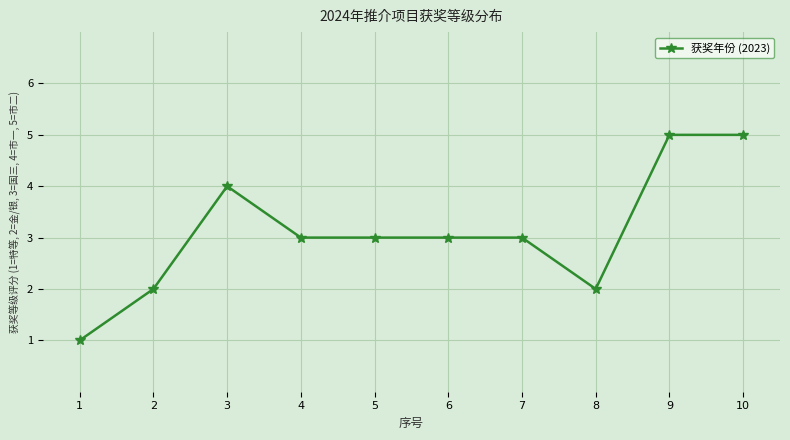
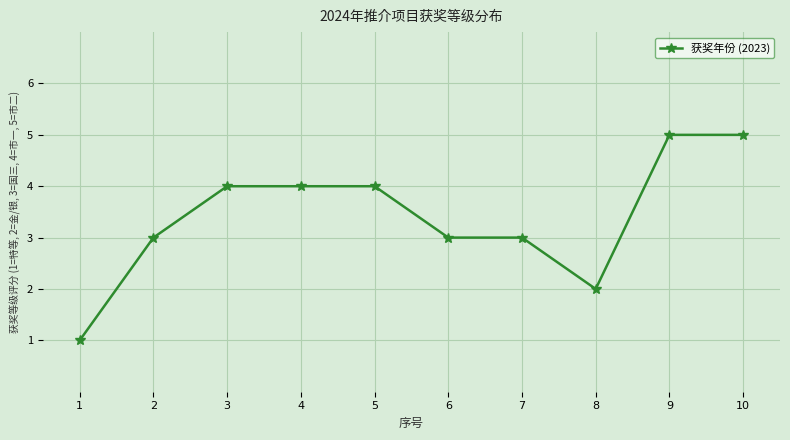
  {
    "1": 1,
-   "2": 2,
+   "2": 3,
    "3": 4,
-   "4": 3,
-   "5": 3,
+   "4": 4,
+   "5": 4,
    "6": 3,
    "7": 3,
    "8": 2,
    "9": 5,
    "10": 5
  }
